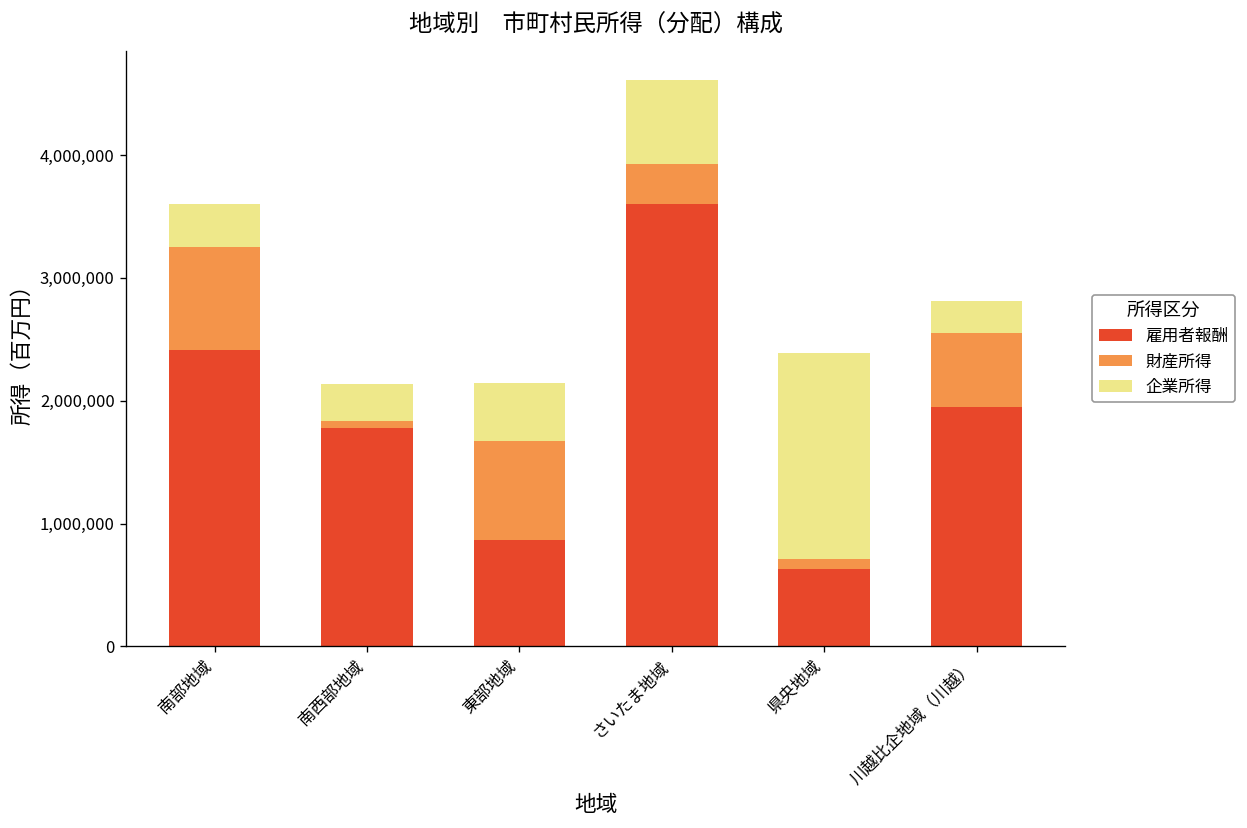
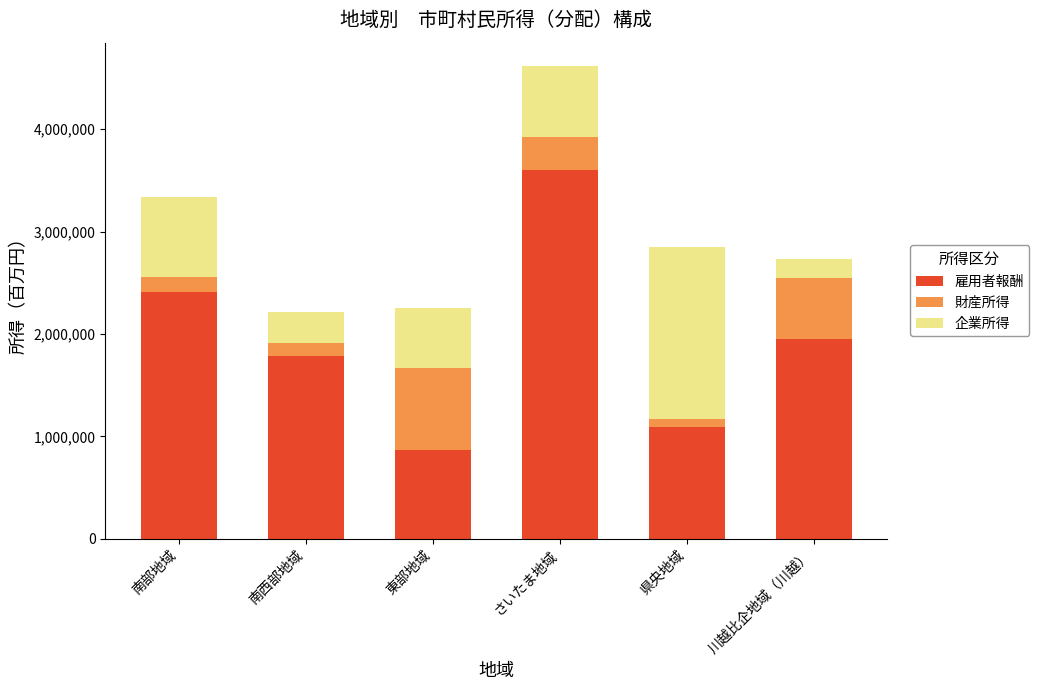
  {
    "雇用者報酬": {
      "南部地域": "2,410,000",
      "南西部地域": "1,780,000",
      "東部地域": "870,000",
      "さいたま地域": "3,600,000",
-     "県央地域": "630,000",
+     "県央地域": "1,090,000",
      "川越比企地域（川越）": "1,950,000"
    },
    "財産所得": {
-     "南部地域": "840,000",
-     "南西部地域": "50,000",
+     "南部地域": "140,000",
+     "南西部地域": "130,000",
      "東部地域": "800,000",
      "さいたま地域": "320,000",
      "県央地域": "80,000",
      "川越比企地域（川越）": "600,000"
    },
    "企業所得": {
-     "南部地域": "350,000",
+     "南部地域": "790,000",
      "南西部地域": "300,000",
-     "東部地域": "480,000",
+     "東部地域": "580,000",
      "さいたま地域": "690,000",
      "県央地域": "1,680,000",
-     "川越比企地域（川越）": "270,000"
+     "川越比企地域（川越）": "190,000"
    }
  }
